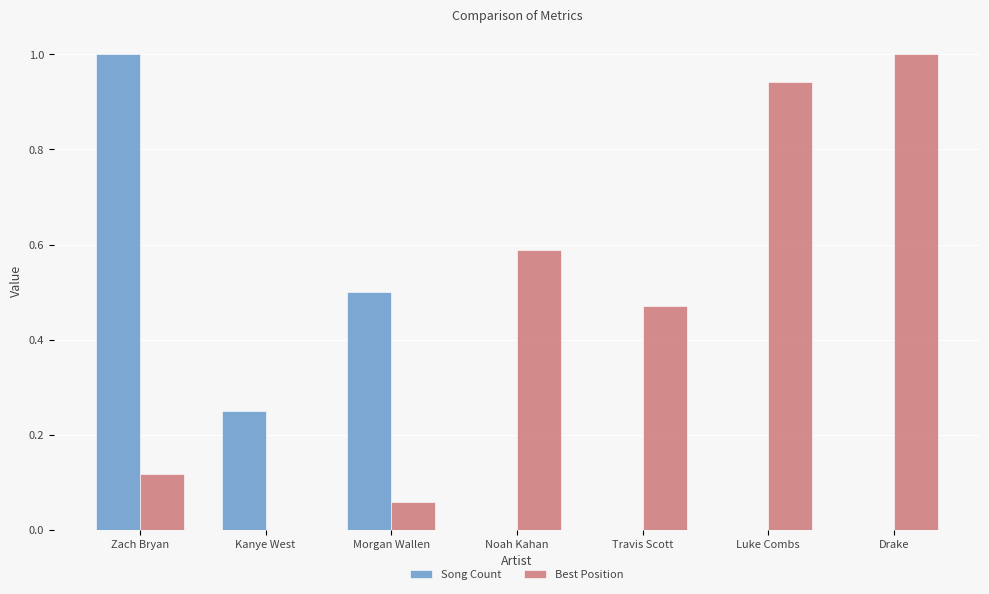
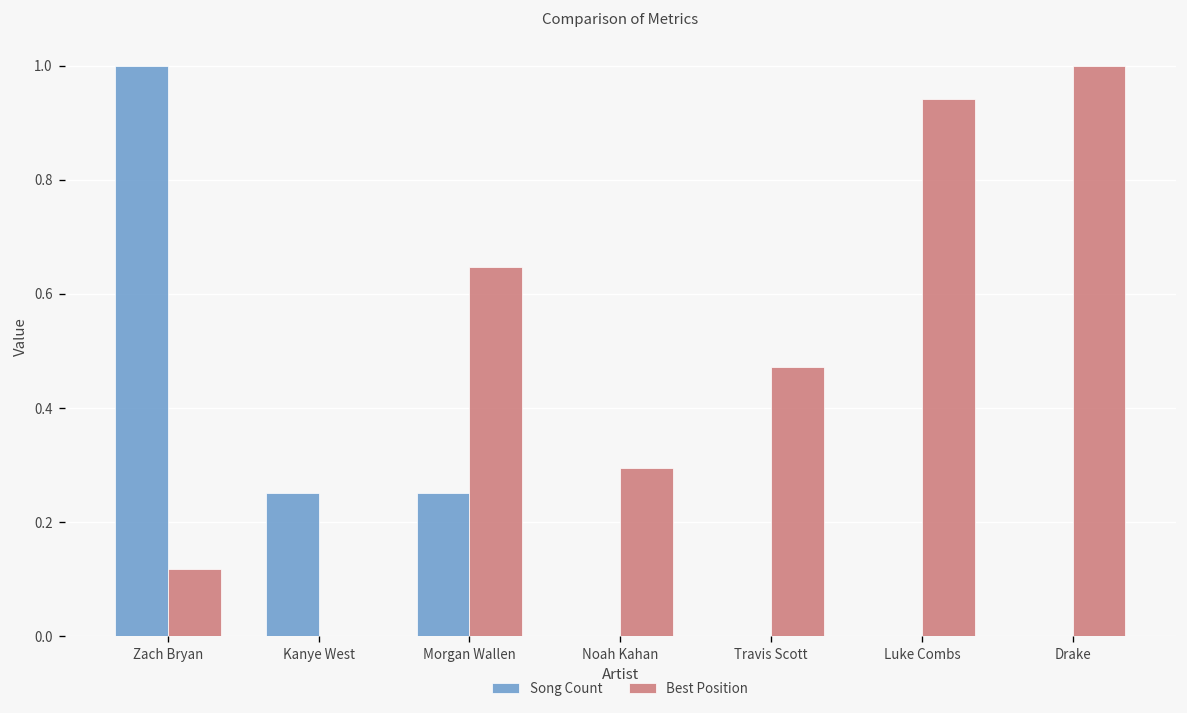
  {
    "Song Count": {
      "Zach Bryan": 1.00,
      "Kanye West": 0.25,
-     "Morgan Wallen": 0.50,
+     "Morgan Wallen": 0.25,
      "Noah Kahan": 0.00,
      "Travis Scott": 0.00,
      "Luke Combs": 0.00,
      "Drake": 0.00
    },
    "Best Position": {
      "Zach Bryan": 0.12,
      "Kanye West": 0.00,
-     "Morgan Wallen": 0.06,
-     "Noah Kahan": 0.59,
+     "Morgan Wallen": 0.65,
+     "Noah Kahan": 0.29,
      "Travis Scott": 0.47,
      "Luke Combs": 0.94,
      "Drake": 1.00
    }
  }
